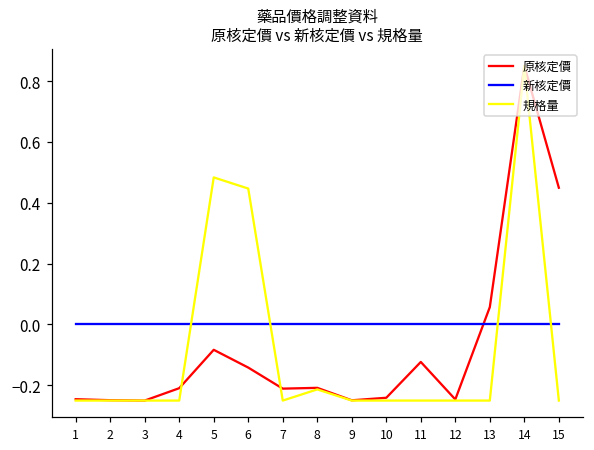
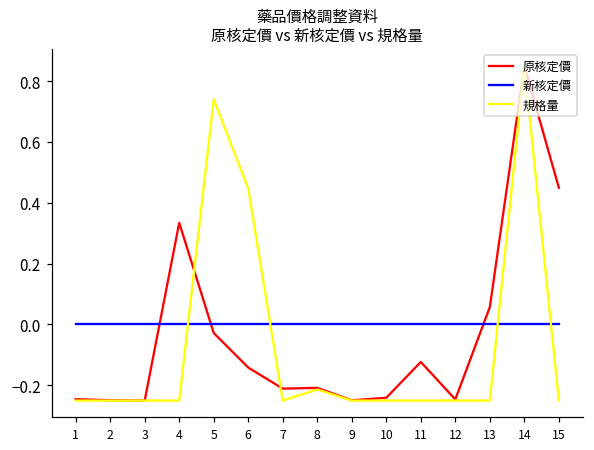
  {
    "原核定價": {
-     "4": -0.21,
-     "5": -0.08,
+     "4": 0.33,
+     "5": -0.03,
      "6": -0.14,
      "7": -0.21,
      "10": -0.24,
      "11": -0.12,
      "13": 0.06,
      "15": 0.45
    },
    "新核定價": {
      "1": 0.00,
      "2": 0.00,
      "3": 0.00,
      "4": 0.00,
      "5": 0.00,
      "6": 0.00,
      "7": 0.00,
      "8": 0.00,
      "9": 0.00,
      "10": 0.00,
      "11": 0.00,
      "12": 0.00,
      "13": 0.00,
      "14": 0.00,
      "15": 0.00
    },
    "規格量": {
      "4": -0.25,
-     "5": 0.48,
+     "5": 0.74,
      "6": 0.45,
      "7": -0.25,
      "10": -0.25,
      "11": -0.25,
      "13": -0.25,
      "15": -0.25
    }
  }
